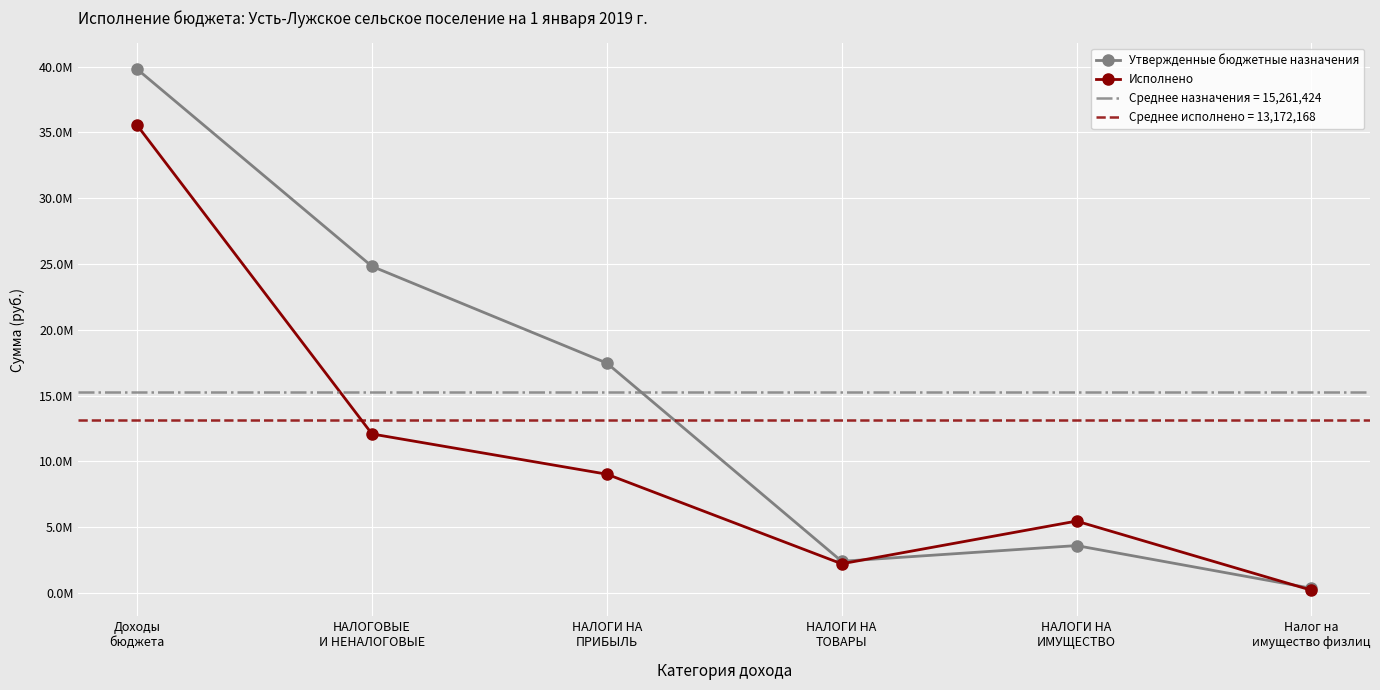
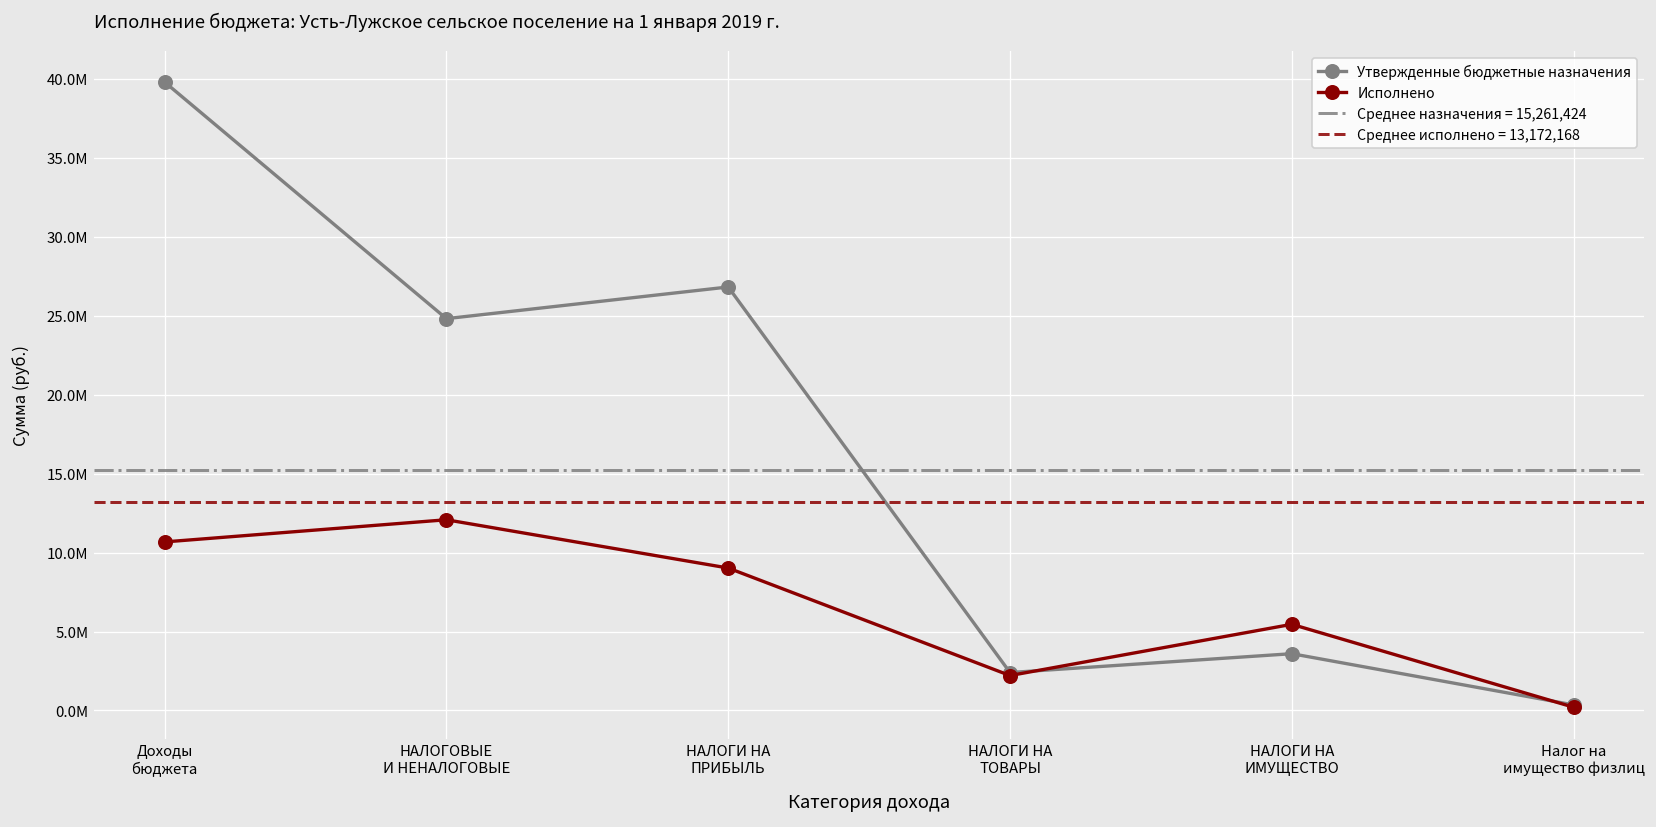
  {
    "Утвержденные бюджетные назначения": {
      "Доходы бюджета": 39800000,
      "НАЛОГОВЫЕ И НЕНАЛОГОВЫЕ": 24800000,
-     "НАЛОГИ НА ПРИБЫЛЬ": 17500000,
+     "НАЛОГИ НА ПРИБЫЛЬ": 26800000,
      "НАЛОГИ НА ИМУЩЕСТВО": 3600000
    },
    "Исполнено": {
-     "Доходы бюджета": 35500000,
+     "Доходы бюджета": 10700000,
      "НАЛОГОВЫЕ И НЕНАЛОГОВЫЕ": 12100000,
      "НАЛОГИ НА ПРИБЫЛЬ": 9000000,
      "НАЛОГИ НА ИМУЩЕСТВО": 5500000
    }
  }
